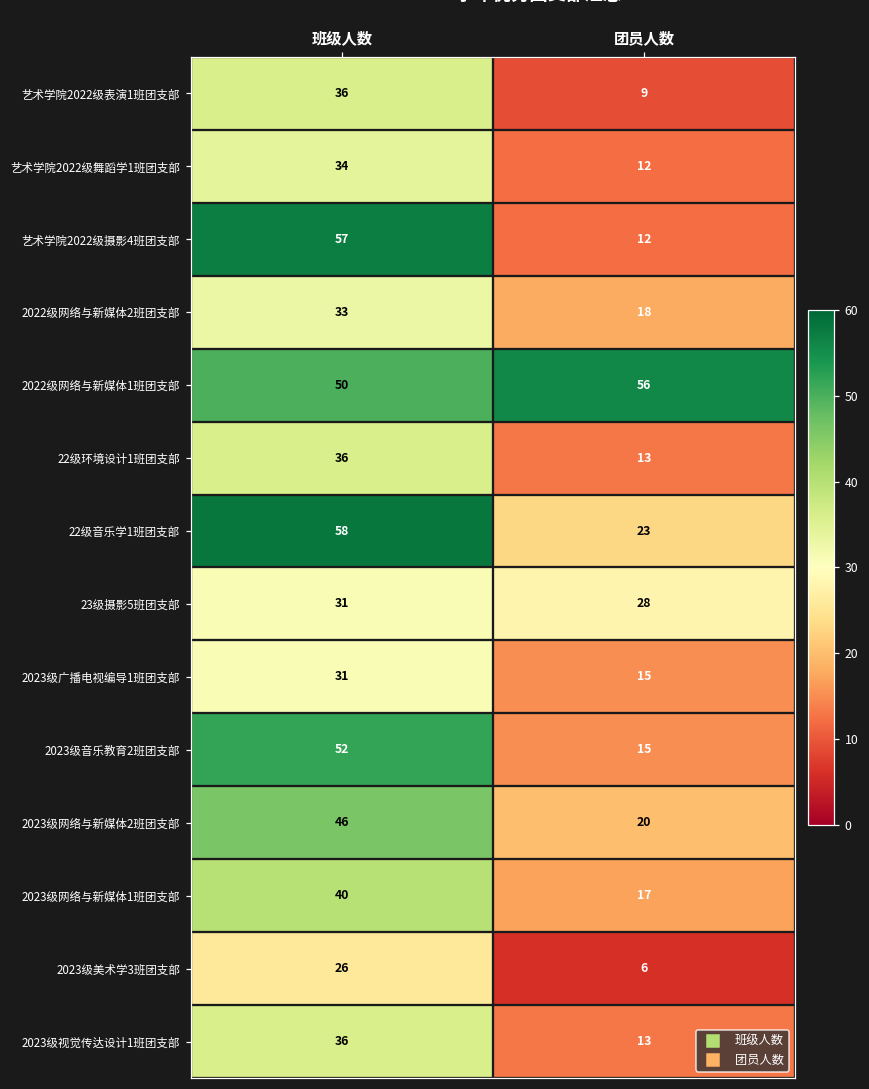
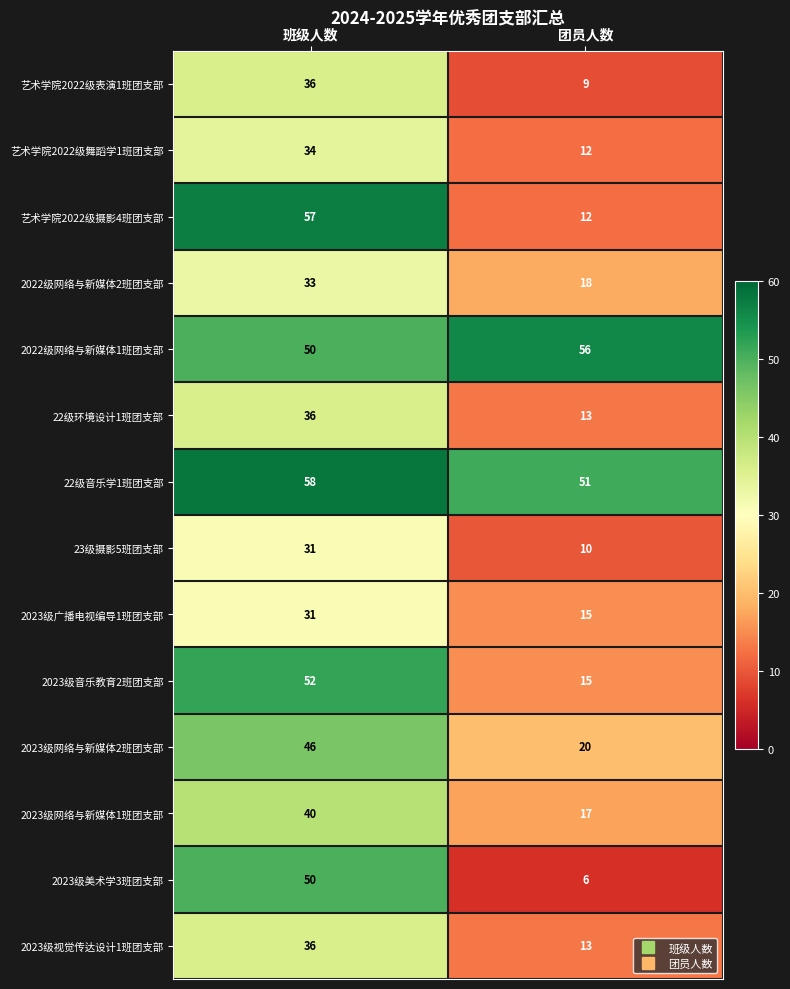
  {
    "艺术学院2022级表演1班团支部": {
      "班级人数": 36,
      "团员人数": 9
    },
    "艺术学院2022级舞蹈学1班团支部": {
      "班级人数": 34,
      "团员人数": 12
    },
    "艺术学院2022级摄影4班团支部": {
      "班级人数": 57,
      "团员人数": 12
    },
    "2022级网络与新媒体2班团支部": {
      "班级人数": 33,
      "团员人数": 18
    },
    "2022级网络与新媒体1班团支部": {
      "班级人数": 50,
      "团员人数": 56
    },
    "22级环境设计1班团支部": {
      "班级人数": 36,
      "团员人数": 13
    },
    "22级音乐学1班团支部": {
      "班级人数": 58,
-     "团员人数": 23
+     "团员人数": 51
    },
    "23级摄影5班团支部": {
      "班级人数": 31,
-     "团员人数": 28
+     "团员人数": 10
    },
    "2023级广播电视编导1班团支部": {
      "班级人数": 31,
      "团员人数": 15
    },
    "2023级音乐教育2班团支部": {
      "班级人数": 52,
      "团员人数": 15
    },
    "2023级网络与新媒体2班团支部": {
      "班级人数": 46,
      "团员人数": 20
    },
    "2023级网络与新媒体1班团支部": {
      "班级人数": 40,
      "团员人数": 17
    },
    "2023级美术学3班团支部": {
-     "班级人数": 26,
+     "班级人数": 50,
      "团员人数": 6
    },
    "2023级视觉传达设计1班团支部": {
      "班级人数": 36,
      "团员人数": 13
    }
  }
